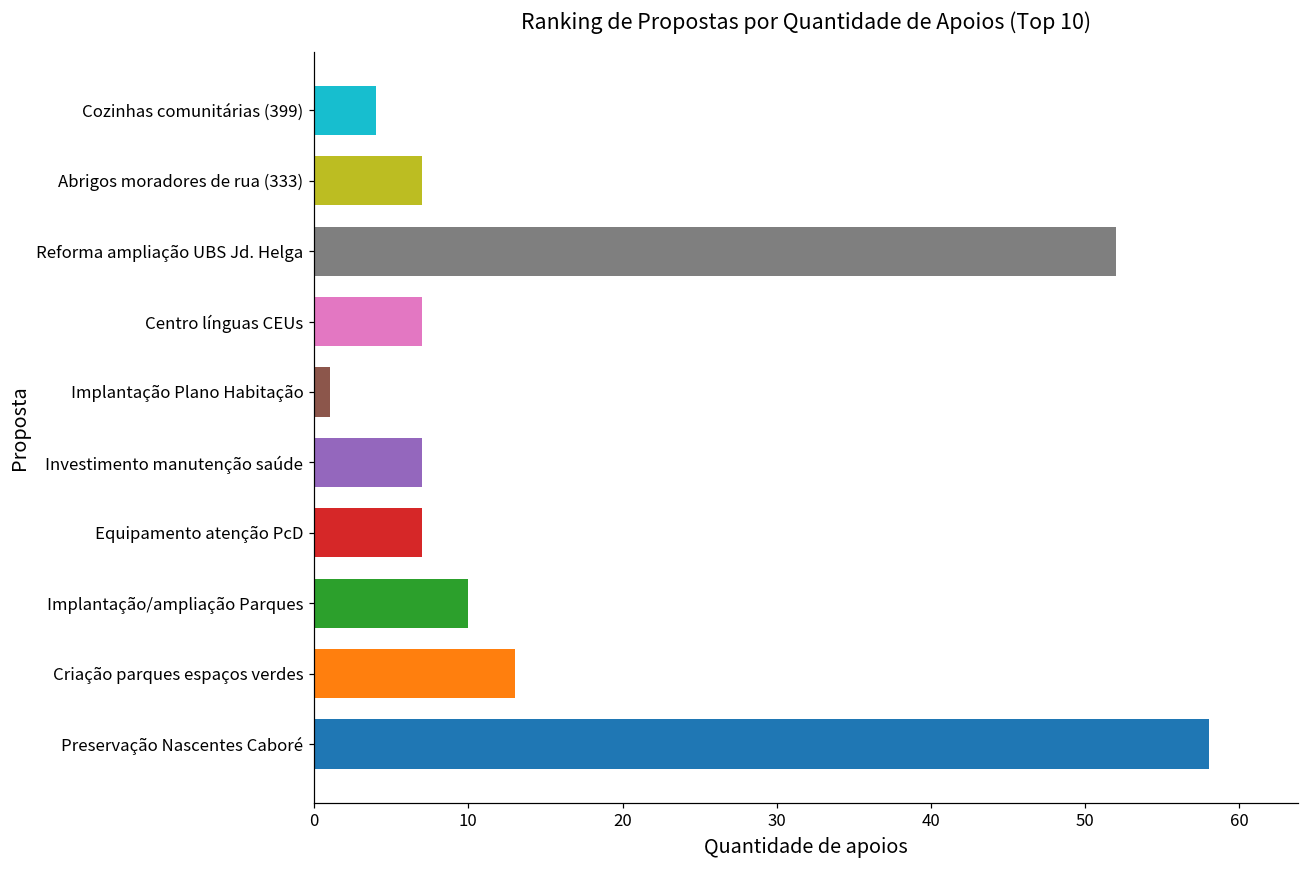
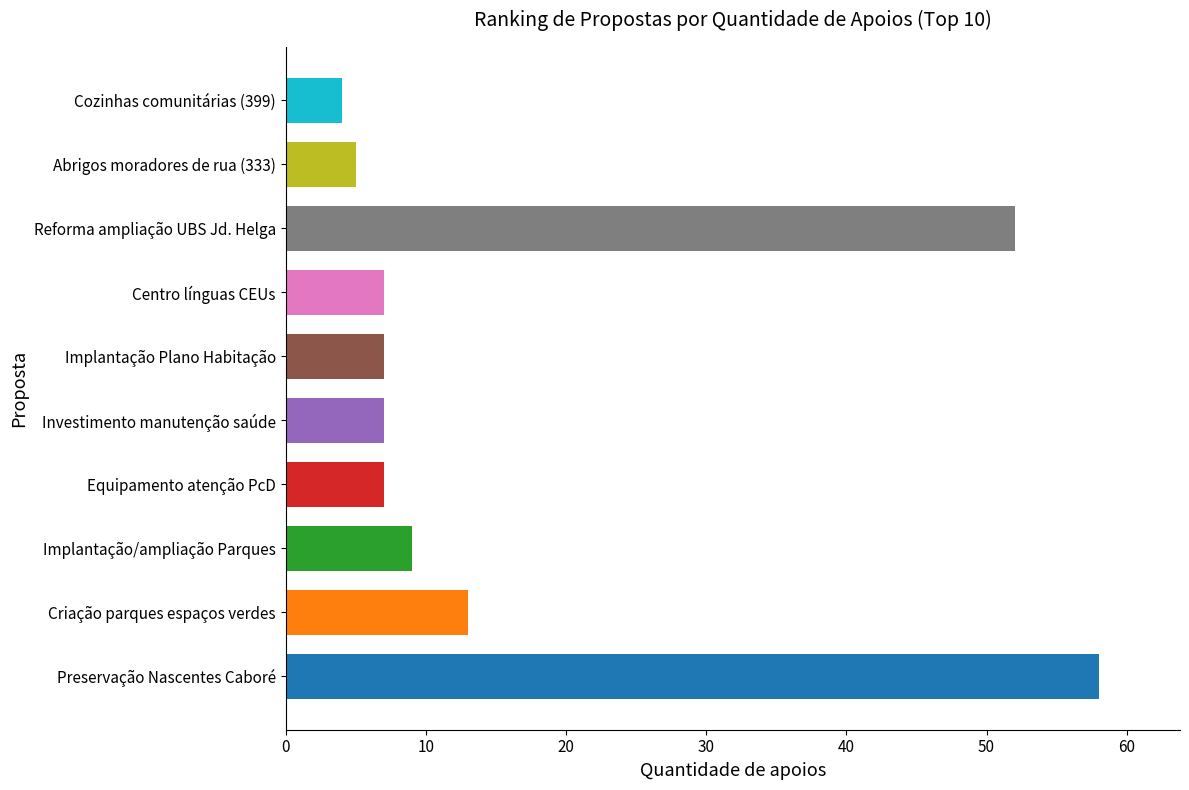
  {
    "Cozinhas comunitárias (399)": 4,
-   "Abrigos moradores de rua (333)": 7,
+   "Abrigos moradores de rua (333)": 5,
    "Reforma ampliação UBS Jd. Helga": 52,
    "Centro línguas CEUs": 7,
-   "Implantação Plano Habitação": 1,
+   "Implantação Plano Habitação": 7,
    "Investimento manutenção saúde": 7,
    "Equipamento atenção PcD": 7,
-   "Implantação/ampliação Parques": 10,
+   "Implantação/ampliação Parques": 9,
    "Criação parques espaços verdes": 13,
    "Preservação Nascentes Caboré": 58
  }
